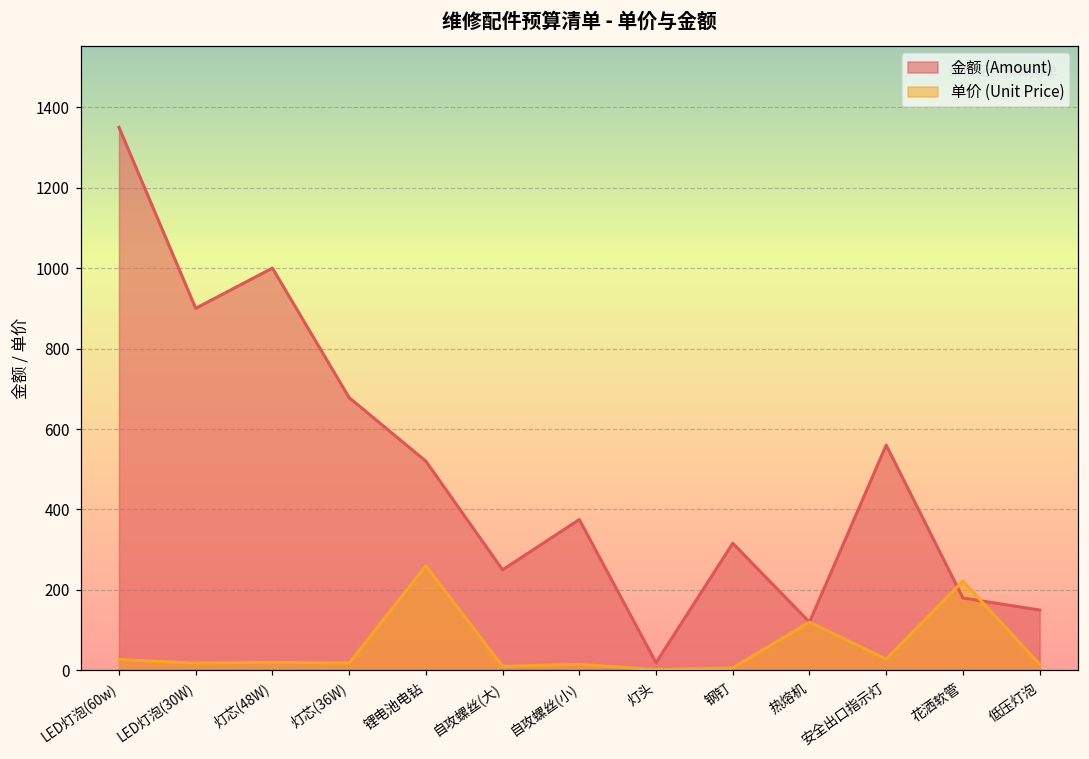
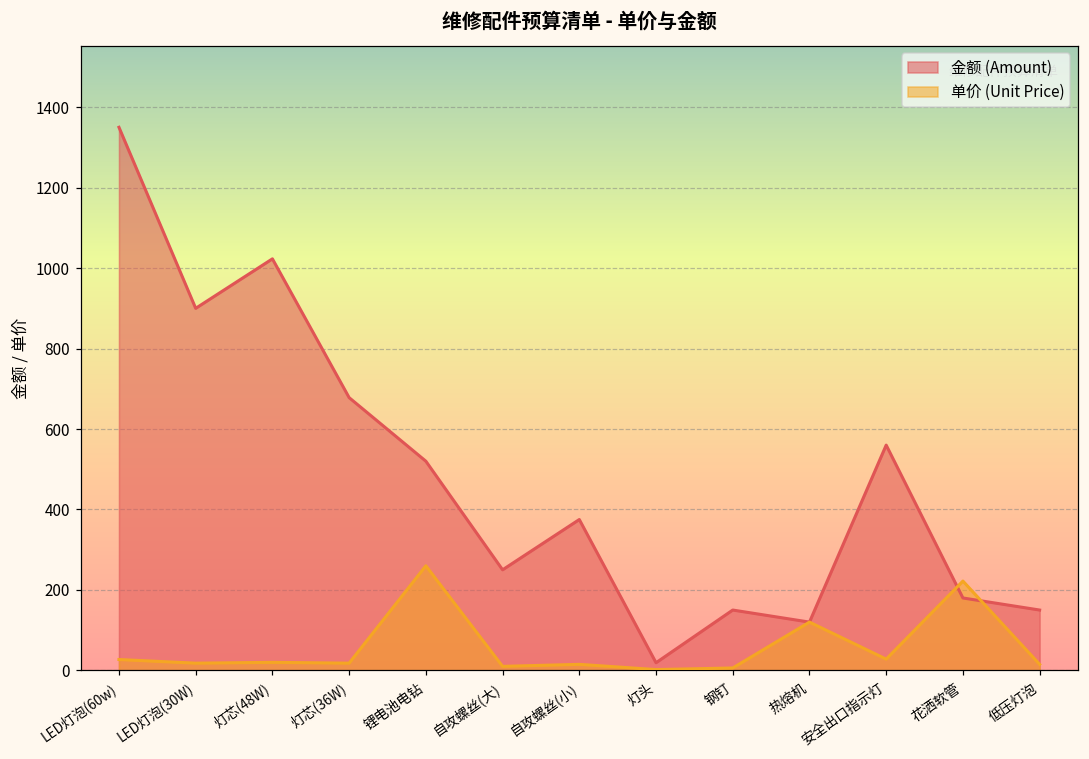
  {
    "金额 (Amount)": {
      "LED灯泡(60w)": 1350,
      "LED灯泡(30W)": 900,
-     "灯芯(48W)": 1000,
+     "灯芯(48W)": 1020,
      "灯芯(36W)": 680,
      "锂电池电钻": 520,
      "自攻螺丝(大)": 250,
      "自攻螺丝(小)": 380,
      "灯头": 20,
-     "钢钉": 320,
+     "钢钉": 150,
      "安全出口指示灯": 560,
      "花洒软管": 180,
      "低压灯泡": 150
    },
    "单价 (Unit Price)": {
      "LED灯泡(60w)": 30,
      "LED灯泡(30W)": 20,
      "灯芯(48W)": 20,
      "灯芯(36W)": 20,
      "锂电池电钻": 260,
      "自攻螺丝(大)": 10,
      "自攻螺丝(小)": 20,
      "灯头": 0,
      "钢钉": 10,
      "安全出口指示灯": 30,
      "花洒软管": 220,
      "低压灯泡": 20
    }
  }
